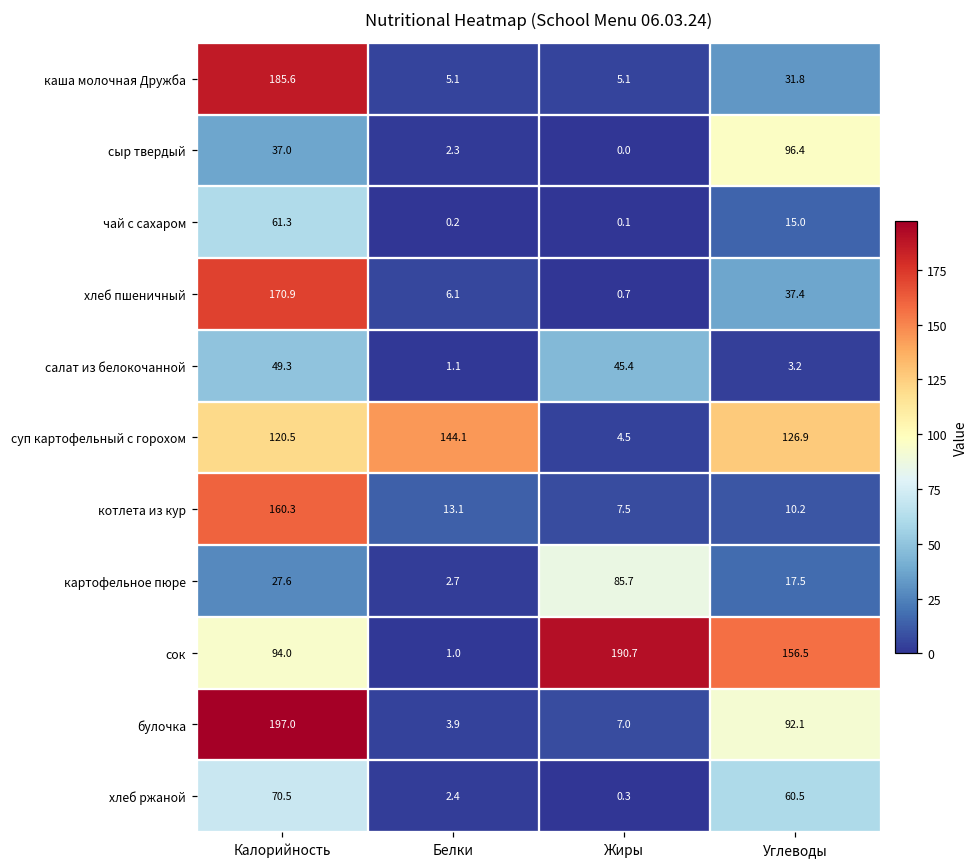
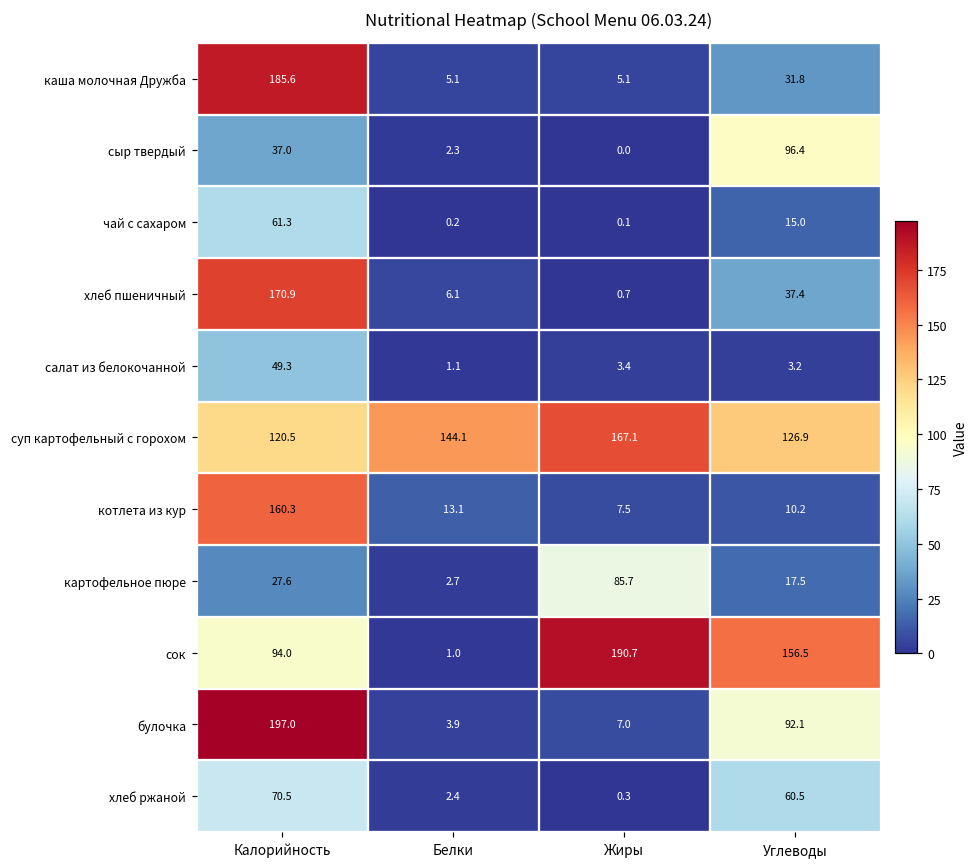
  {
    "каша молочная Дружба": {
      "Калорийность": 185.6,
      "Белки": 5.1,
      "Жиры": 5.1,
      "Углеводы": 31.8
    },
    "сыр твердый": {
      "Калорийность": 37.0,
      "Белки": 2.3,
      "Жиры": 0.0,
      "Углеводы": 96.4
    },
    "чай с сахаром": {
      "Калорийность": 61.3,
      "Белки": 0.2,
      "Жиры": 0.1,
      "Углеводы": 15.0
    },
    "хлеб пшеничный": {
      "Калорийность": 170.9,
      "Белки": 6.1,
      "Жиры": 0.7,
      "Углеводы": 37.4
    },
    "салат из белокочанной": {
      "Калорийность": 49.3,
      "Белки": 1.1,
-     "Жиры": 45.4,
+     "Жиры": 3.4,
      "Углеводы": 3.2
    },
    "суп картофельный с горохом": {
      "Калорийность": 120.5,
      "Белки": 144.1,
-     "Жиры": 4.5,
+     "Жиры": 167.1,
      "Углеводы": 126.9
    },
    "котлета из кур": {
      "Калорийность": 160.3,
      "Белки": 13.1,
      "Жиры": 7.5,
      "Углеводы": 10.2
    },
    "картофельное пюре": {
      "Калорийность": 27.6,
      "Белки": 2.7,
      "Жиры": 85.7,
      "Углеводы": 17.5
    },
    "сок": {
      "Калорийность": 94.0,
      "Белки": 1.0,
      "Жиры": 190.7,
      "Углеводы": 156.5
    },
    "булочка": {
      "Калорийность": 197.0,
      "Белки": 3.9,
      "Жиры": 7.0,
      "Углеводы": 92.1
    },
    "хлеб ржаной": {
      "Калорийность": 70.5,
      "Белки": 2.4,
      "Жиры": 0.3,
      "Углеводы": 60.5
    }
  }
